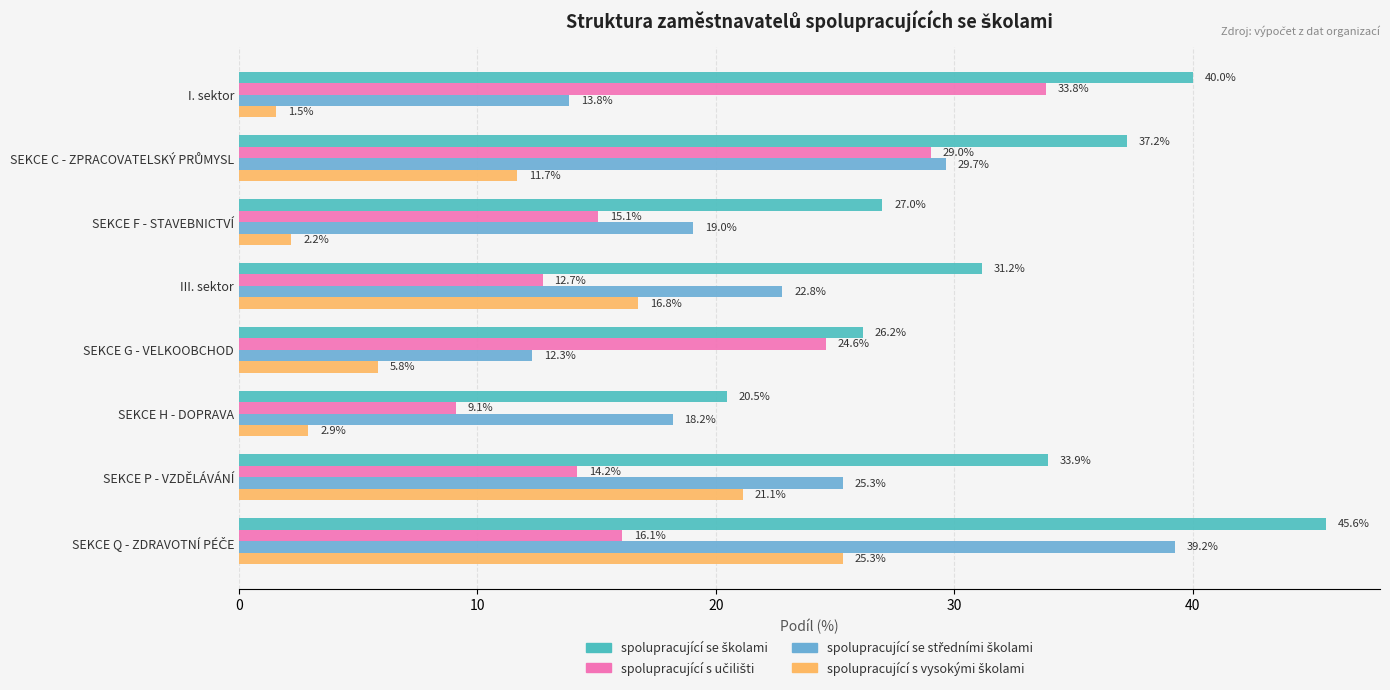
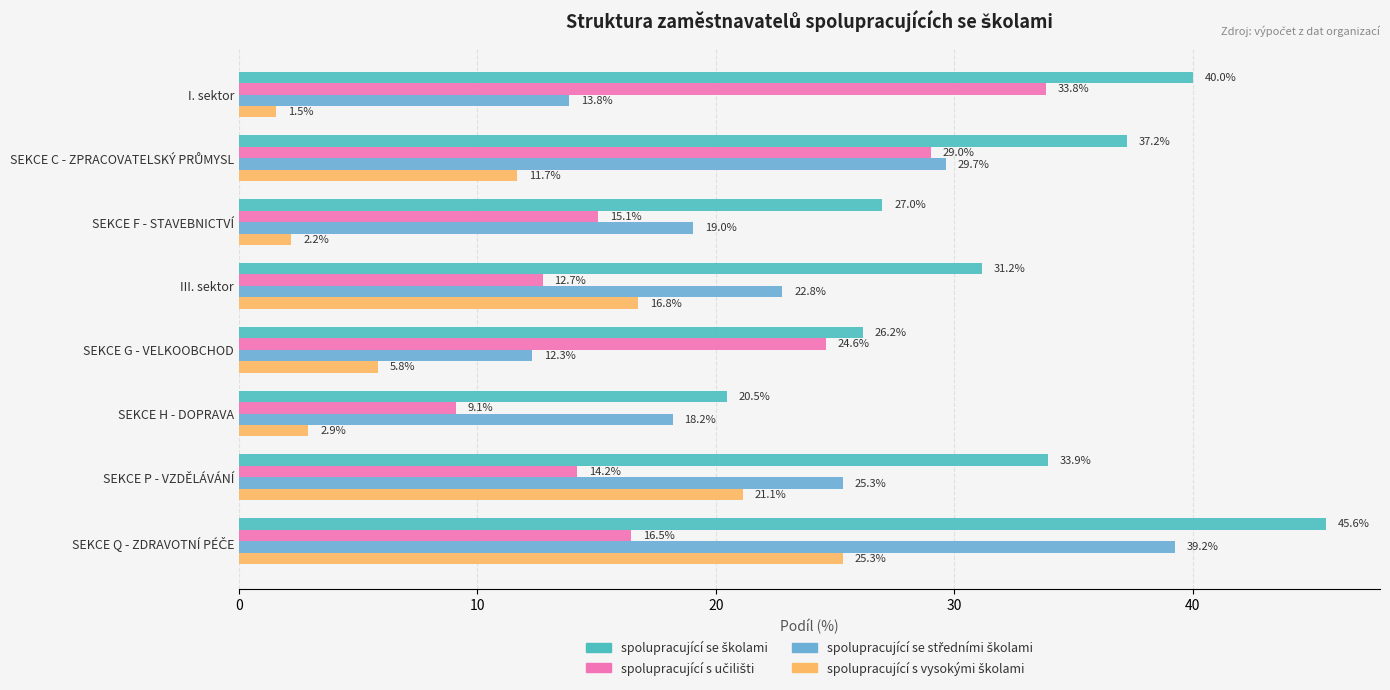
  {
    "spolupracující s učilišti": {
      "I. sektor": "33.8%",
      "SEKCE C - ZPRACOVATELSKÝ PRŮMYSL": "29.0%",
      "SEKCE F - STAVEBNICTVÍ": "15.1%",
      "III. sektor": "12.7%",
      "SEKCE G - VELKOOBCHOD": "24.6%",
      "SEKCE H - DOPRAVA": "9.1%",
      "SEKCE P - VZDĚLÁVÁNÍ": "14.2%",
-     "SEKCE Q - ZDRAVOTNÍ PÉČE": "16.1%"
+     "SEKCE Q - ZDRAVOTNÍ PÉČE": "16.5%"
    },
    "spolupracující s vysokými školami": {
      "I. sektor": "1.5%",
      "SEKCE C - ZPRACOVATELSKÝ PRŮMYSL": "11.7%",
      "SEKCE F - STAVEBNICTVÍ": "2.2%",
      "III. sektor": "16.8%",
      "SEKCE G - VELKOOBCHOD": "5.8%",
      "SEKCE H - DOPRAVA": "2.9%",
      "SEKCE P - VZDĚLÁVÁNÍ": "21.1%",
      "SEKCE Q - ZDRAVOTNÍ PÉČE": "25.3%"
    }
  }
